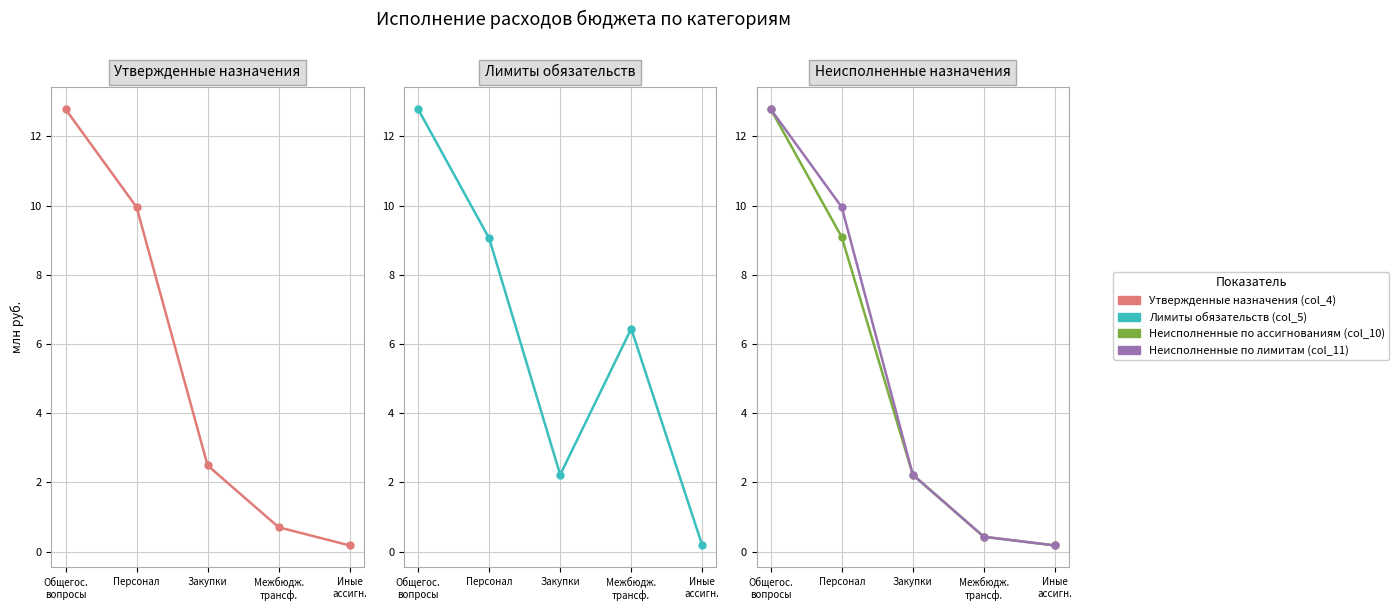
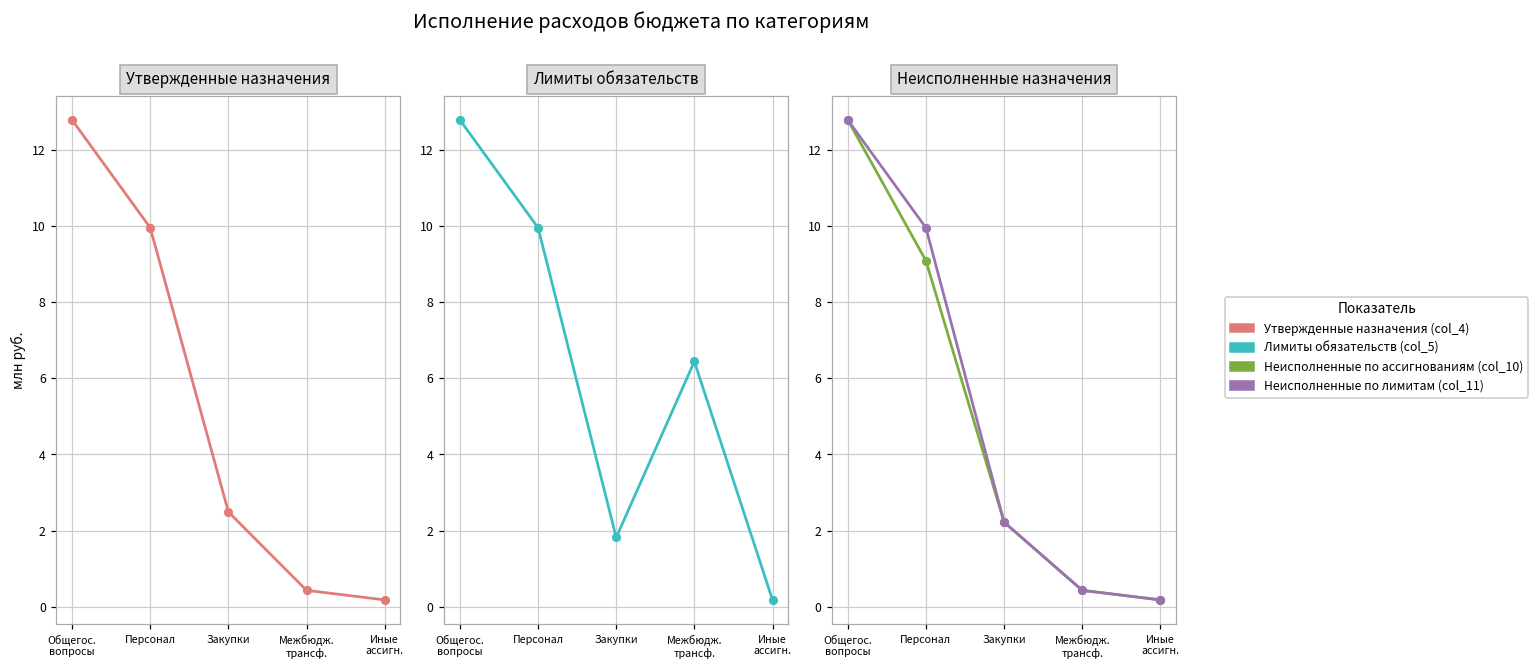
  {
    "Утвержденные назначения": {
      "Общегос. вопросы": 12.8,
      "Персонал": 10.0,
      "Закупки": 2.5,
-     "Межбюдж. трансф.": 0.7,
+     "Межбюдж. трансф.": 0.4,
      "Иные ассигн.": 0.2
    },
    "Лимиты обязательств": {
      "Общегос. вопросы": 12.8,
-     "Персонал": 9.1,
-     "Закупки": 2.2,
+     "Персонал": 10.0,
+     "Закупки": 1.8,
      "Межбюдж. трансф.": 6.4,
      "Иные ассигн.": 0.2
    },
    "Неисполненные назначения": {
      "Неисполненные по ассигнованиям (col_10)": {
        "Персонал": 9.1
      },
      "Неисполненные по лимитам (col_11)": {
        "Персонал": 10.0
      }
    }
  }
